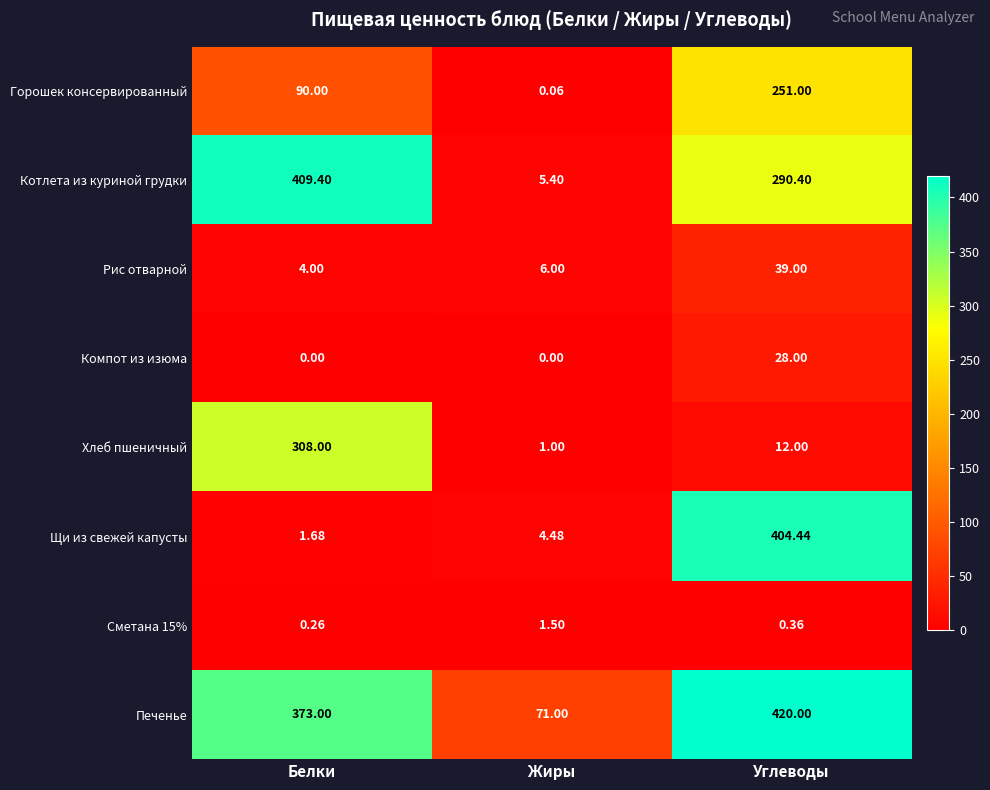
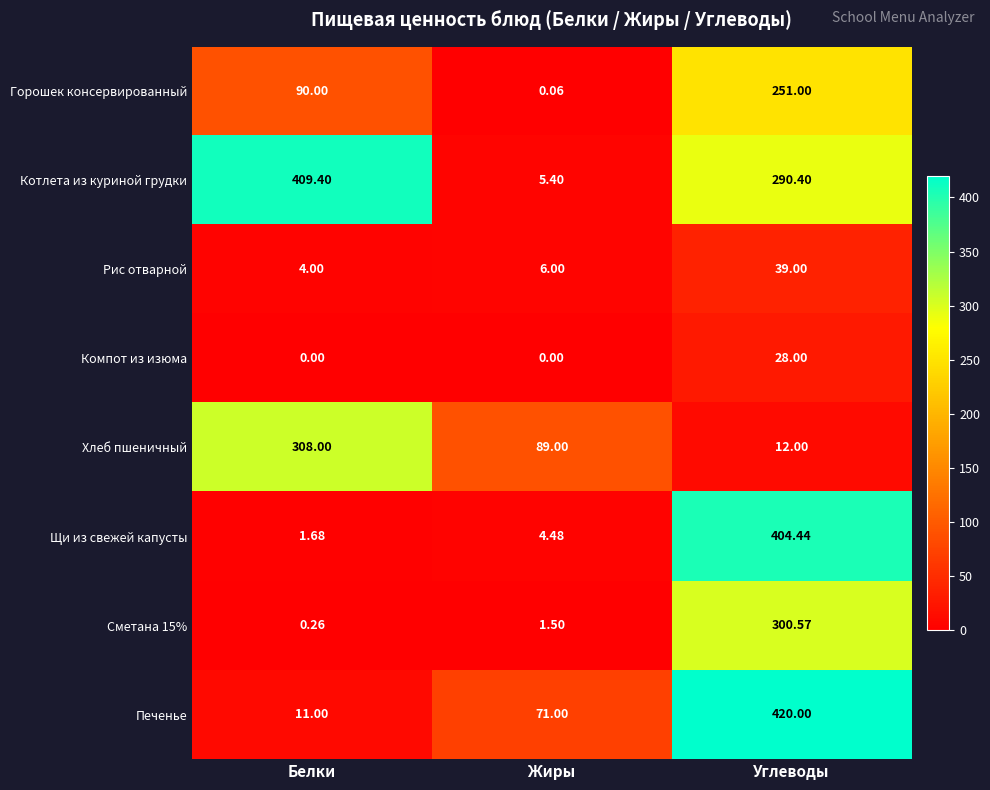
  {
    "Горошек консервированный": {
      "Белки": 90.00,
      "Жиры": 0.06,
      "Углеводы": 251.00
    },
    "Котлета из куриной грудки": {
      "Белки": 409.40,
      "Жиры": 5.40,
      "Углеводы": 290.40
    },
    "Рис отварной": {
      "Белки": 4.00,
      "Жиры": 6.00,
      "Углеводы": 39.00
    },
    "Компот из изюма": {
      "Белки": 0.00,
      "Жиры": 0.00,
      "Углеводы": 28.00
    },
    "Хлеб пшеничный": {
      "Белки": 308.00,
-     "Жиры": 1.00,
+     "Жиры": 89.00,
      "Углеводы": 12.00
    },
    "Щи из свежей капусты": {
      "Белки": 1.68,
      "Жиры": 4.48,
      "Углеводы": 404.44
    },
    "Сметана 15%": {
      "Белки": 0.26,
      "Жиры": 1.50,
-     "Углеводы": 0.36
+     "Углеводы": 300.57
    },
    "Печенье": {
-     "Белки": 373.00,
+     "Белки": 11.00,
      "Жиры": 71.00,
      "Углеводы": 420.00
    }
  }
